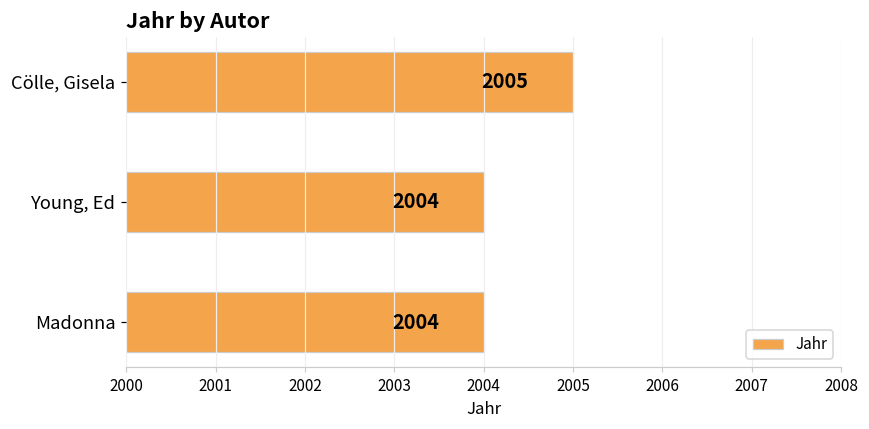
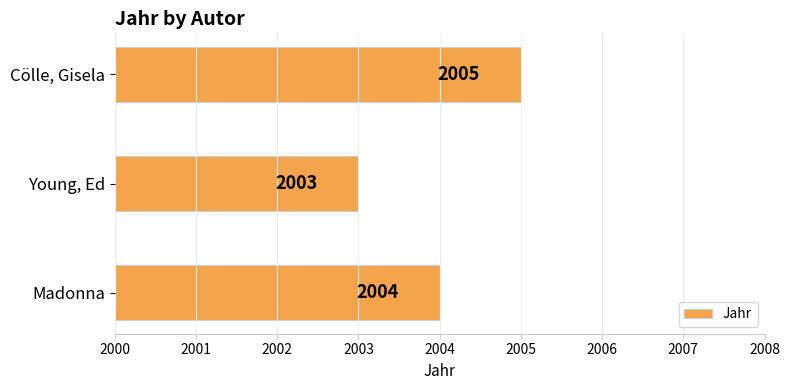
  {
    "Cölle, Gisela": 2005,
-   "Young, Ed": 2004,
+   "Young, Ed": 2003,
    "Madonna": 2004
  }
